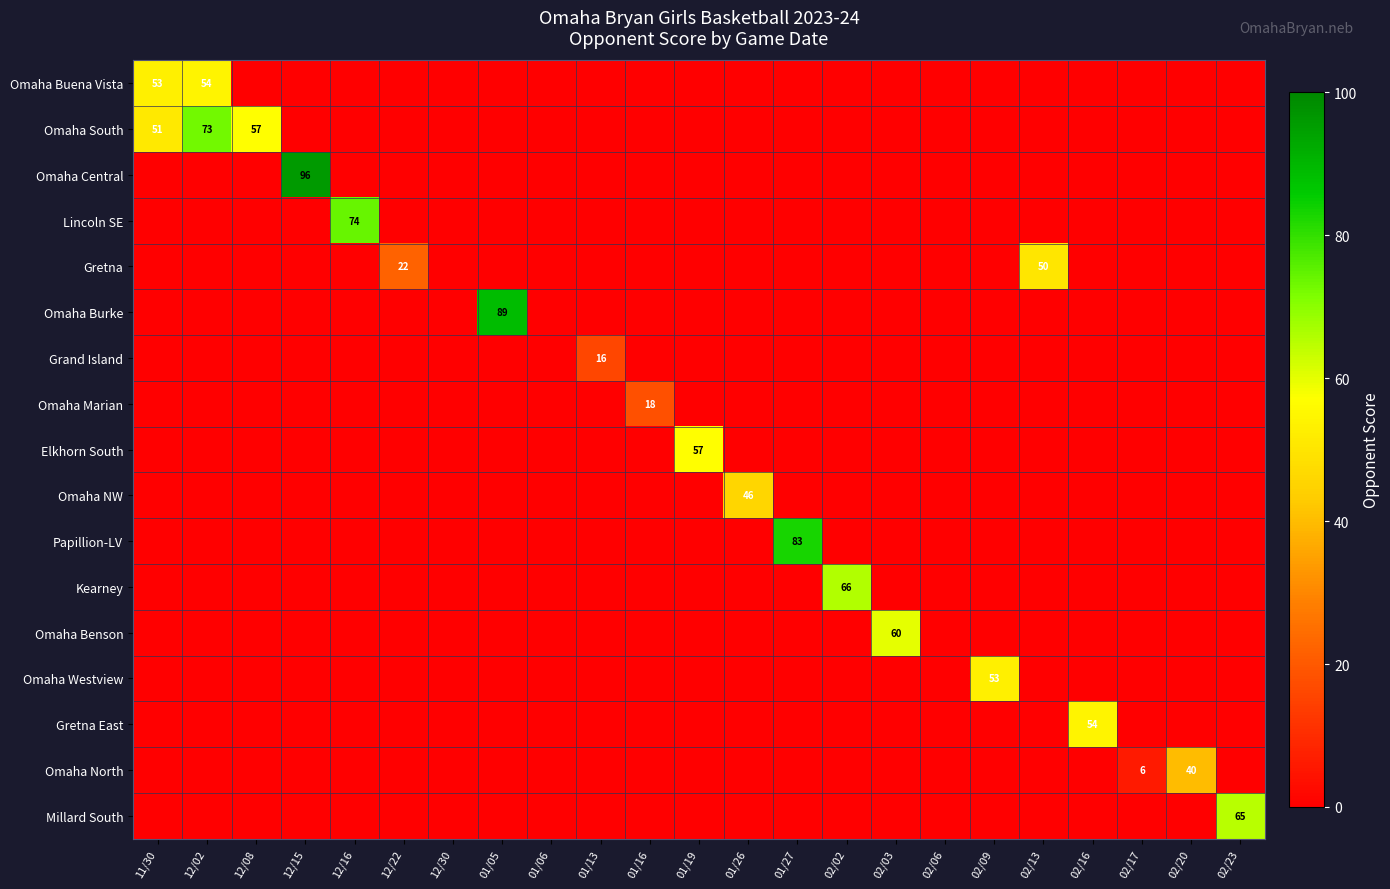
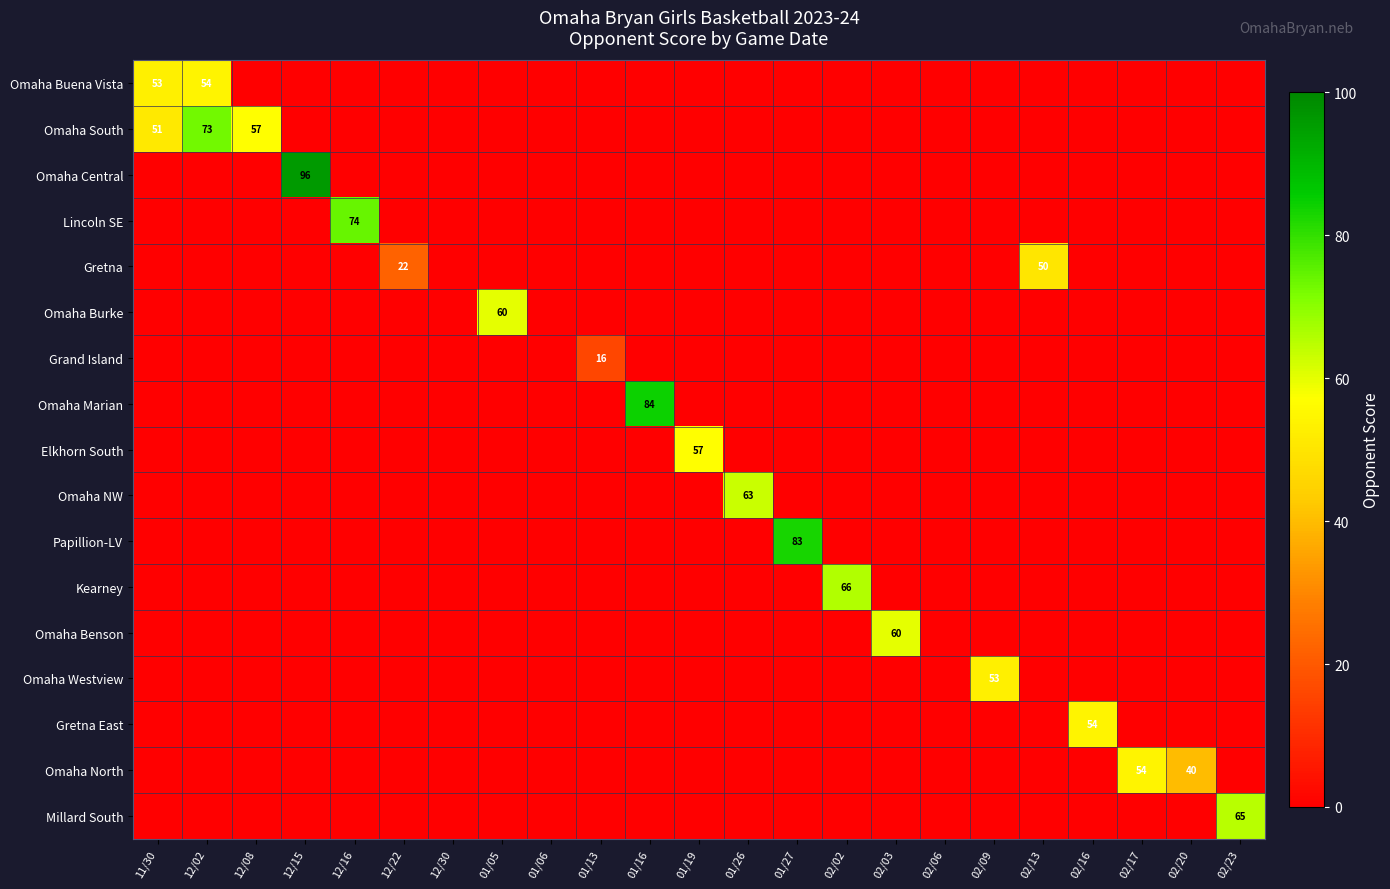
  {
    "Omaha Buena Vista": {
      "11/30": 53,
      "12/02": 54
    },
    "Omaha South": {
      "11/30": 51,
      "12/02": 73,
      "12/08": 57
    },
    "Omaha Central": {
      "12/15": 96
    },
    "Lincoln SE": {
      "12/16": 74
    },
    "Gretna": {
      "12/22": 22,
      "02/13": 50
    },
    "Omaha Burke": {
-     "01/05": 89
+     "01/05": 60
    },
    "Grand Island": {
      "01/13": 16
    },
    "Omaha Marian": {
-     "01/16": 18
+     "01/16": 84
    },
    "Elkhorn South": {
      "01/19": 57
    },
    "Omaha NW": {
-     "01/26": 46
+     "01/26": 63
    },
    "Papillion-LV": {
      "01/27": 83
    },
    "Kearney": {
      "02/02": 66
    },
    "Omaha Benson": {
      "02/03": 60
    },
    "Omaha Westview": {
      "02/09": 53
    },
    "Gretna East": {
      "02/16": 54
    },
    "Omaha North": {
-     "02/17": 6,
+     "02/17": 54,
      "02/20": 40
    },
    "Millard South": {
      "02/23": 65
    }
  }
